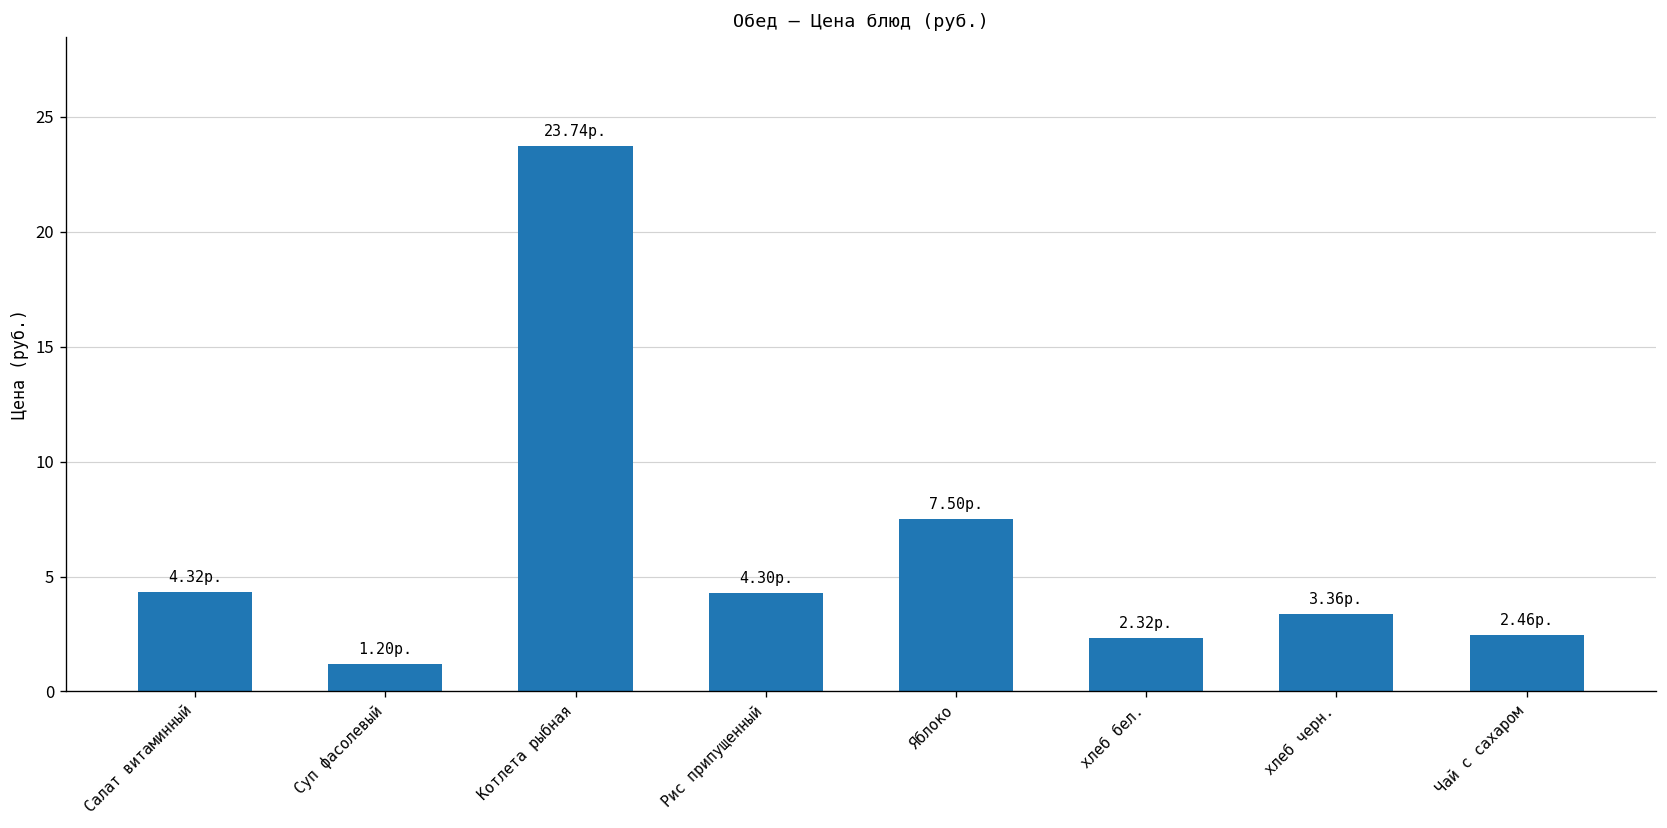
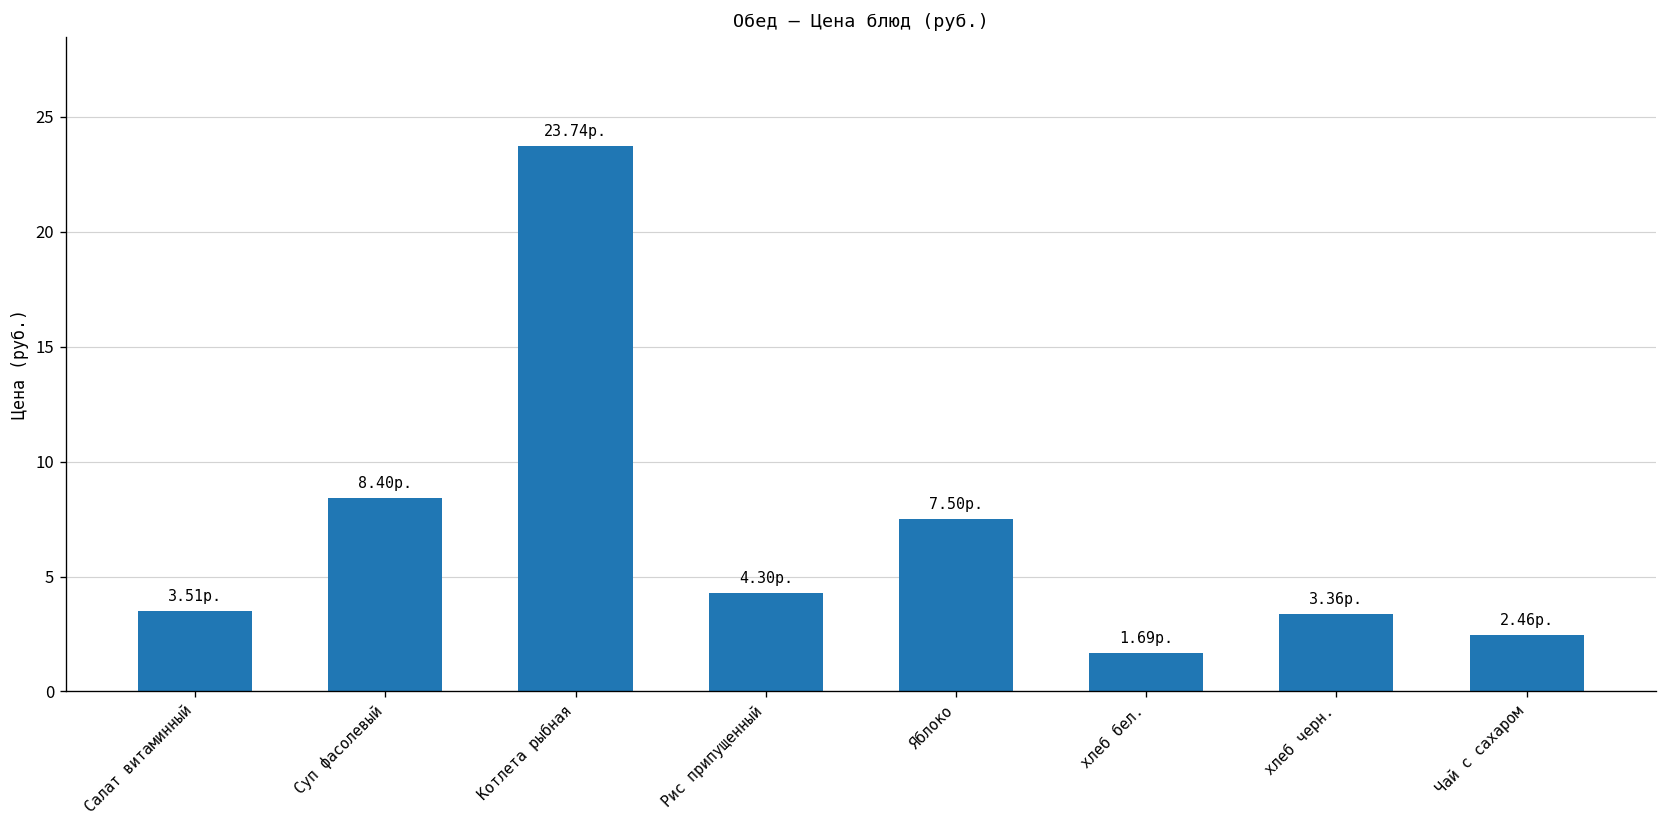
  {
-   "Салат витаминный": "4.32р.",
-   "Суп фасолевый": "1.20р.",
+   "Салат витаминный": "3.51р.",
+   "Суп фасолевый": "8.40р.",
    "Котлета рыбная": "23.74р.",
    "Рис припущенный": "4.30р.",
    "Яблоко": "7.50р.",
-   "хлеб бел.": "2.32р.",
+   "хлеб бел.": "1.69р.",
    "хлеб черн.": "3.36р.",
    "Чай с сахаром": "2.46р."
  }
